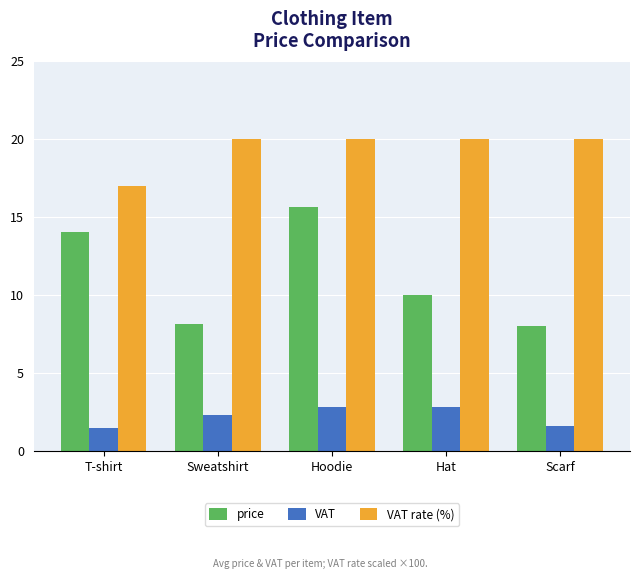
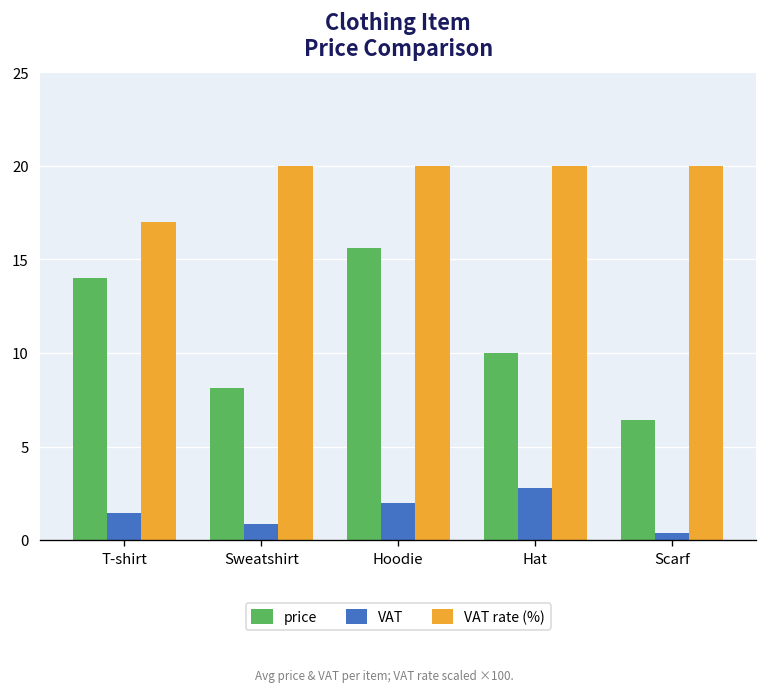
  {
    "price": {
      "T-shirt": 14.0,
      "Sweatshirt": 8.1,
      "Hoodie": 15.6,
      "Hat": 10.0,
-     "Scarf": 8.0
+     "Scarf": 6.4
    },
    "VAT": {
      "T-shirt": 1.4,
-     "Sweatshirt": 2.3,
-     "Hoodie": 2.8,
+     "Sweatshirt": 0.9,
+     "Hoodie": 2.0,
      "Hat": 2.8,
-     "Scarf": 1.6
+     "Scarf": 0.4
    },
    "VAT rate (%)": {
      "T-shirt": 17.0,
      "Sweatshirt": 20.0,
      "Hoodie": 20.0,
      "Hat": 20.0,
      "Scarf": 20.0
    }
  }
